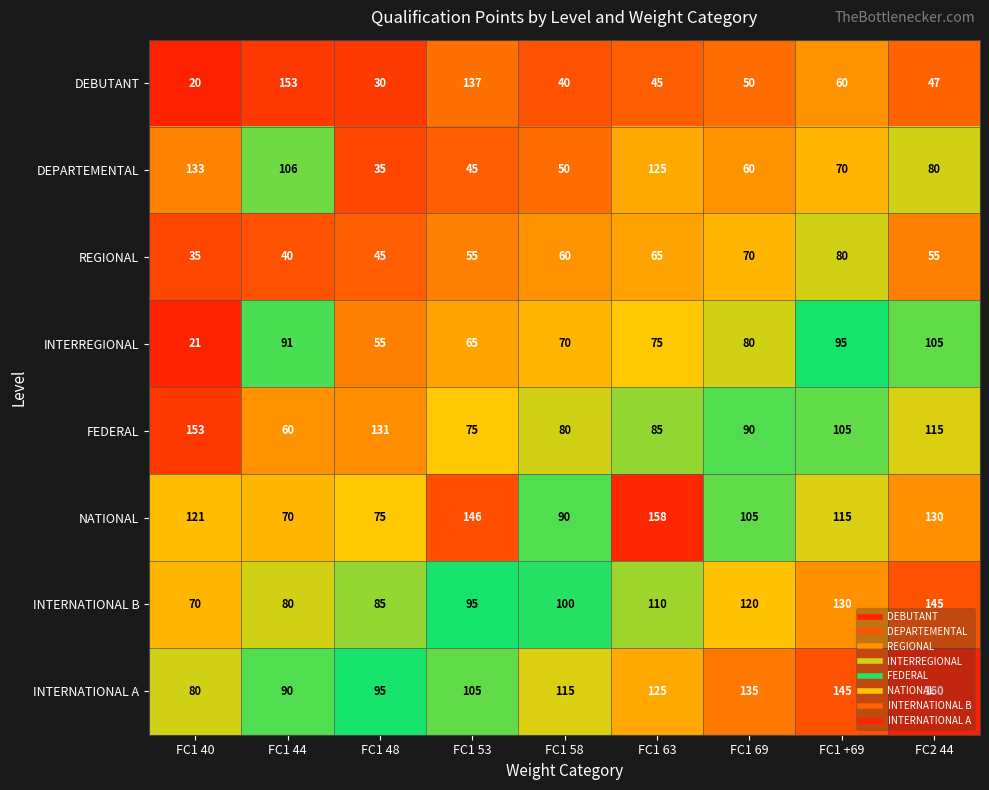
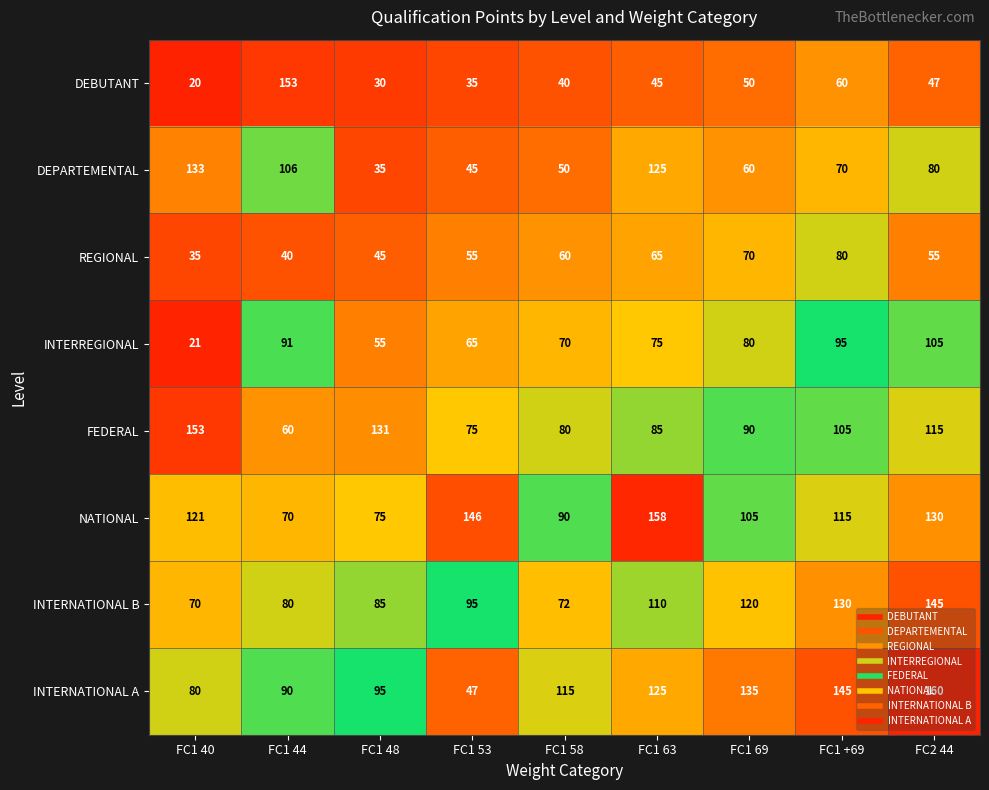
  {
    "DEBUTANT": {
      "FC1 40": 20,
      "FC1 44": 153,
      "FC1 48": 30,
-     "FC1 53": 137,
+     "FC1 53": 35,
      "FC1 58": 40,
      "FC1 63": 45,
      "FC1 69": 50,
      "FC1 +69": 60,
      "FC2 44": 47
    },
    "DEPARTEMENTAL": {
      "FC1 40": 133,
      "FC1 44": 106,
      "FC1 48": 35,
      "FC1 53": 45,
      "FC1 58": 50,
      "FC1 63": 125,
      "FC1 69": 60,
      "FC1 +69": 70,
      "FC2 44": 80
    },
    "REGIONAL": {
      "FC1 40": 35,
      "FC1 44": 40,
      "FC1 48": 45,
      "FC1 53": 55,
      "FC1 58": 60,
      "FC1 63": 65,
      "FC1 69": 70,
      "FC1 +69": 80,
      "FC2 44": 55
    },
    "INTERREGIONAL": {
      "FC1 40": 21,
      "FC1 44": 91,
      "FC1 48": 55,
      "FC1 53": 65,
      "FC1 58": 70,
      "FC1 63": 75,
      "FC1 69": 80,
      "FC1 +69": 95,
      "FC2 44": 105
    },
    "FEDERAL": {
      "FC1 40": 153,
      "FC1 44": 60,
      "FC1 48": 131,
      "FC1 53": 75,
      "FC1 58": 80,
      "FC1 63": 85,
      "FC1 69": 90,
      "FC1 +69": 105,
      "FC2 44": 115
    },
    "NATIONAL": {
      "FC1 40": 121,
      "FC1 44": 70,
      "FC1 48": 75,
      "FC1 53": 146,
      "FC1 58": 90,
      "FC1 63": 158,
      "FC1 69": 105,
      "FC1 +69": 115,
      "FC2 44": 130
    },
    "INTERNATIONAL B": {
      "FC1 40": 70,
      "FC1 44": 80,
      "FC1 48": 85,
      "FC1 53": 95,
-     "FC1 58": 100,
+     "FC1 58": 72,
      "FC1 63": 110,
      "FC1 69": 120,
      "FC1 +69": 130
    },
    "INTERNATIONAL A": {
      "FC1 40": 80,
      "FC1 44": 90,
      "FC1 48": 95,
-     "FC1 53": 105,
+     "FC1 53": 47,
      "FC1 58": 115,
      "FC1 63": 125,
      "FC1 69": 135,
      "FC1 +69": 145
    }
  }
